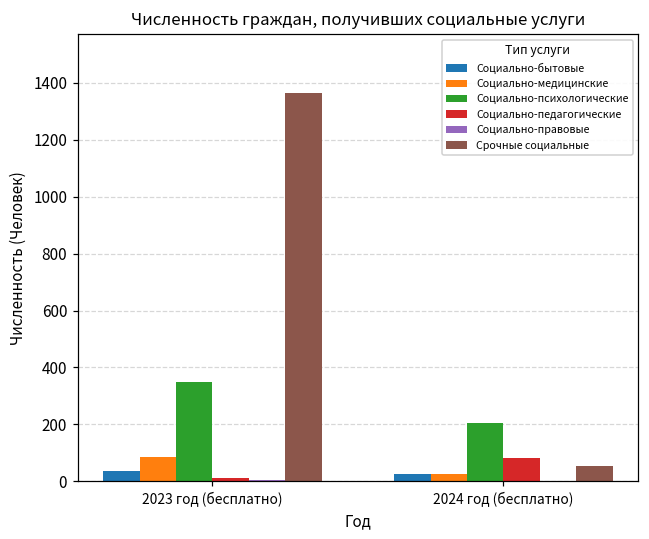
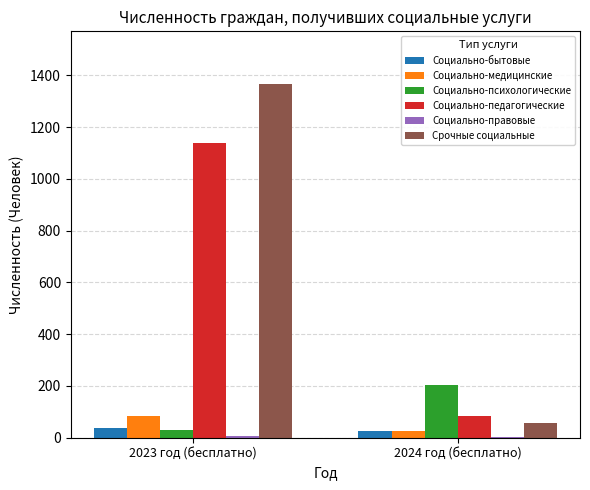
  {
    "Социально-бытовые": {
      "2023 год (бесплатно)": 40,
      "2024 год (бесплатно)": 30
    },
    "Социально-медицинские": {
      "2023 год (бесплатно)": 80,
      "2024 год (бесплатно)": 30
    },
    "Социально-психологические": {
-     "2023 год (бесплатно)": 350,
+     "2023 год (бесплатно)": 30,
      "2024 год (бесплатно)": 200
    },
    "Социально-педагогические": {
-     "2023 год (бесплатно)": 10,
+     "2023 год (бесплатно)": 1140,
      "2024 год (бесплатно)": 80
    },
    "Срочные социальные": {
      "2023 год (бесплатно)": 1370,
      "2024 год (бесплатно)": 60
    }
  }
